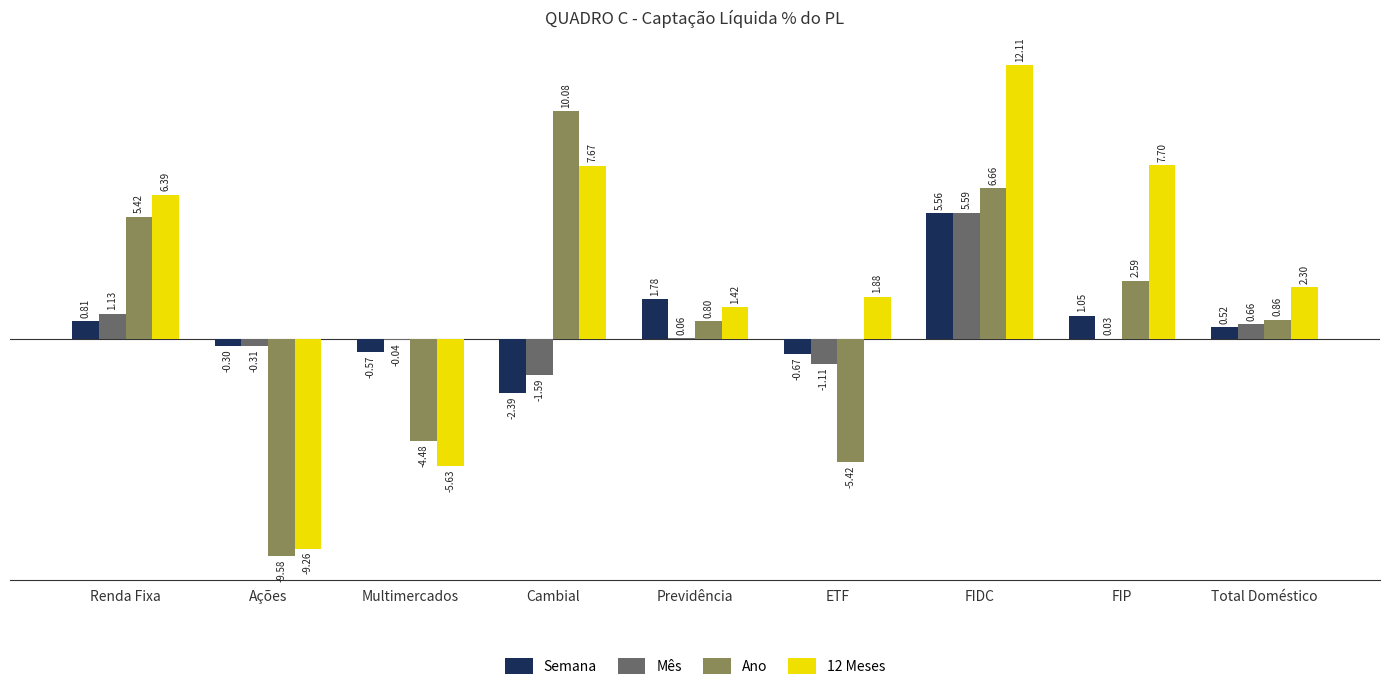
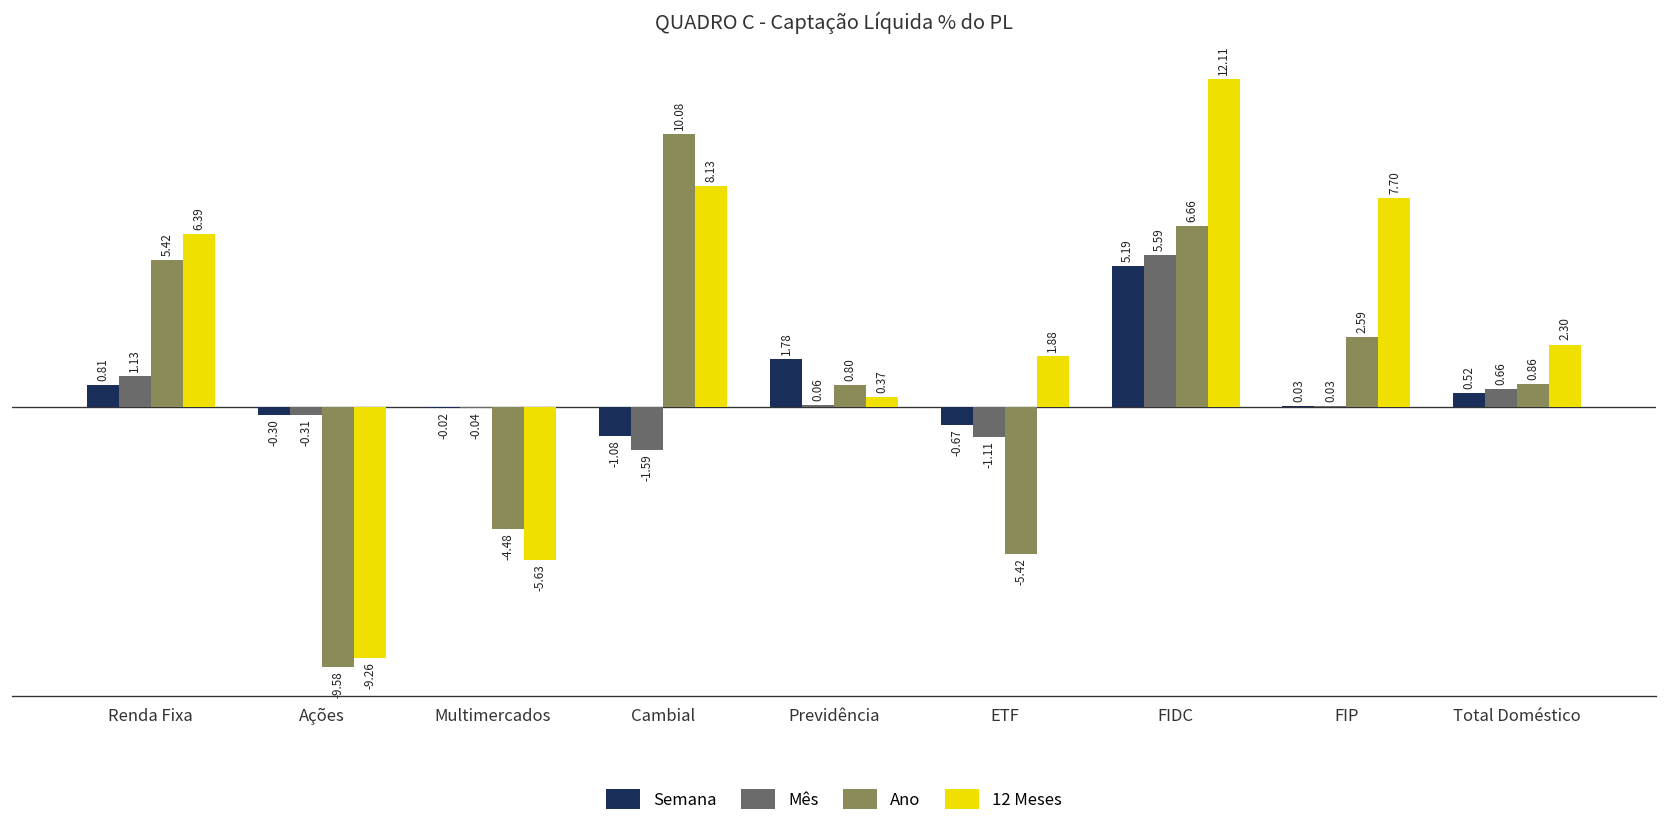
  {
    "Semana": {
      "Renda Fixa": 0.81,
      "Ações": -0.30,
-     "Multimercados": -0.57,
-     "Cambial": -2.39,
+     "Multimercados": -0.02,
+     "Cambial": -1.08,
      "Previdência": 1.78,
      "ETF": -0.67,
-     "FIDC": 5.56,
-     "FIP": 1.05,
+     "FIDC": 5.19,
+     "FIP": 0.03,
      "Total Doméstico": 0.52
    },
    "12 Meses": {
      "Renda Fixa": 6.39,
      "Ações": -9.26,
      "Multimercados": -5.63,
-     "Cambial": 7.67,
-     "Previdência": 1.42,
+     "Cambial": 8.13,
+     "Previdência": 0.37,
      "ETF": 1.88,
      "FIDC": 12.11,
      "FIP": 7.70,
      "Total Doméstico": 2.30
    }
  }
